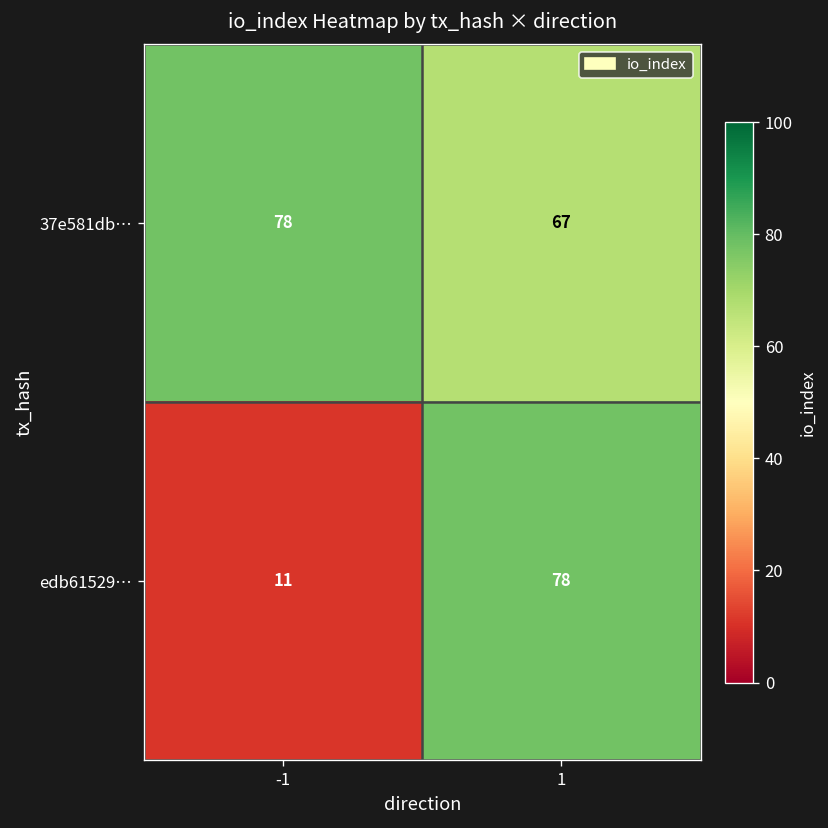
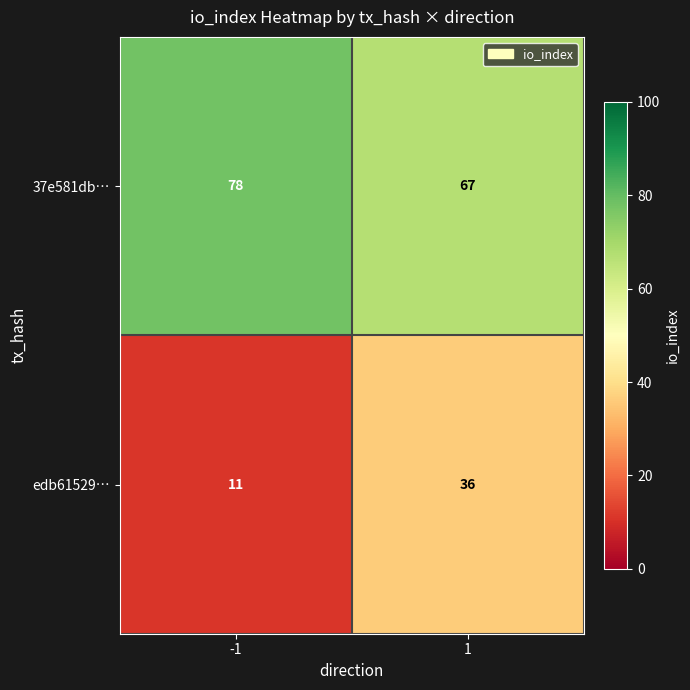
  {
    "37e581db…": {
      "-1": 78,
      "1": 67
    },
    "edb61529…": {
      "-1": 11,
-     "1": 78
+     "1": 36
    }
  }
